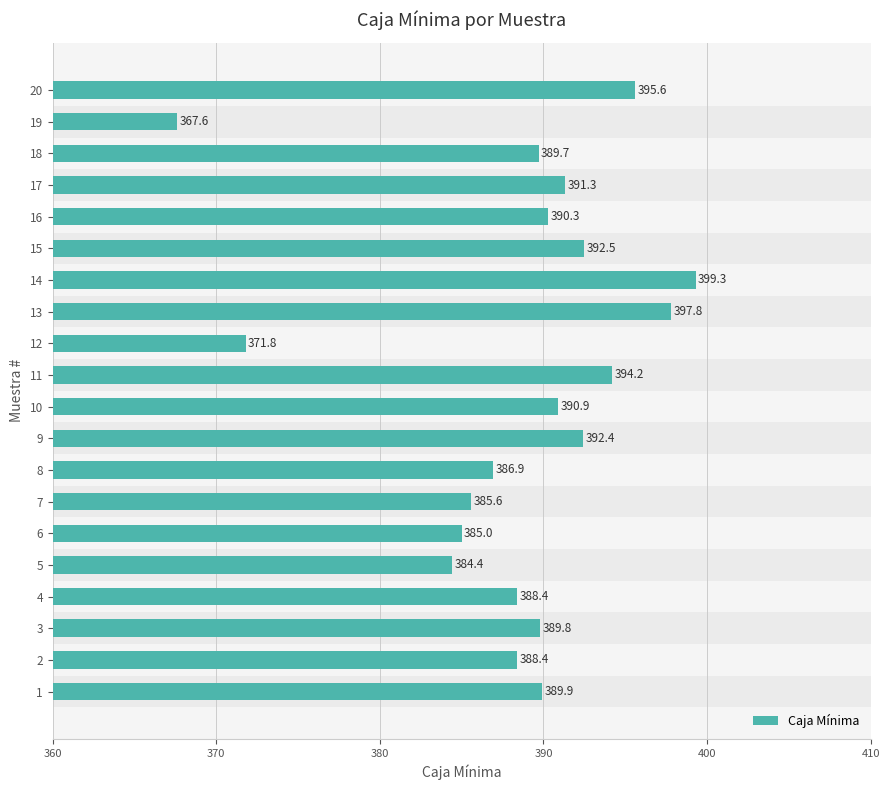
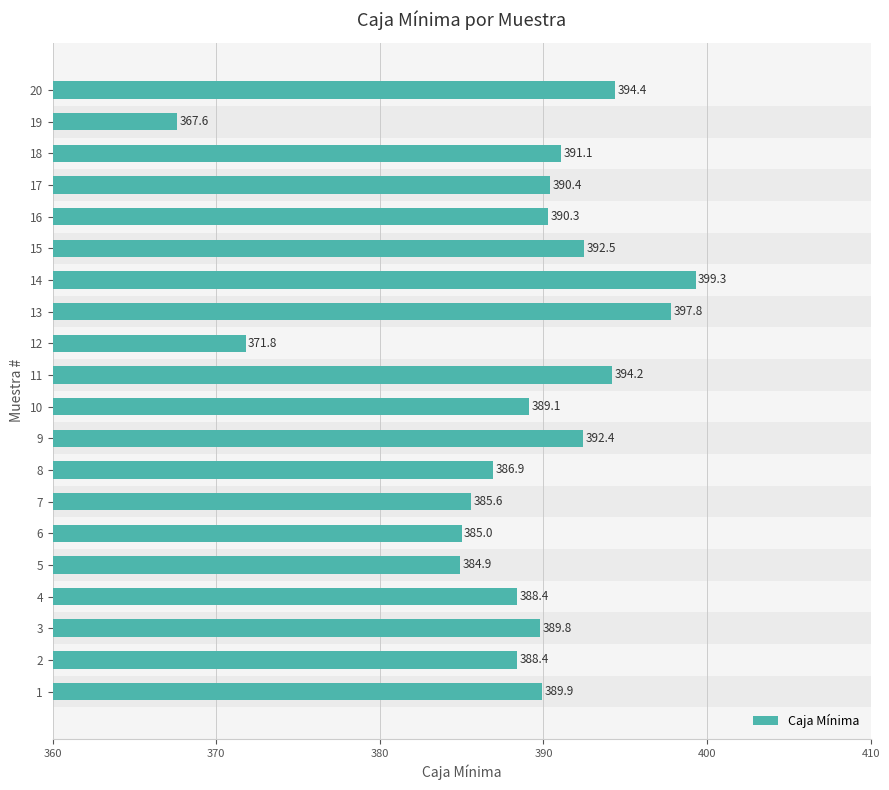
  {
-   "20": 395.6,
+   "20": 394.4,
    "19": 367.6,
-   "18": 389.7,
-   "17": 391.3,
+   "18": 391.1,
+   "17": 390.4,
    "16": 390.3,
    "15": 392.5,
    "14": 399.3,
    "13": 397.8,
    "12": 371.8,
    "11": 394.2,
-   "10": 390.9,
+   "10": 389.1,
    "9": 392.4,
    "8": 386.9,
    "7": 385.6,
    "6": 385.0,
-   "5": 384.4,
+   "5": 384.9,
    "4": 388.4,
    "3": 389.8,
    "2": 388.4,
    "1": 389.9
  }
